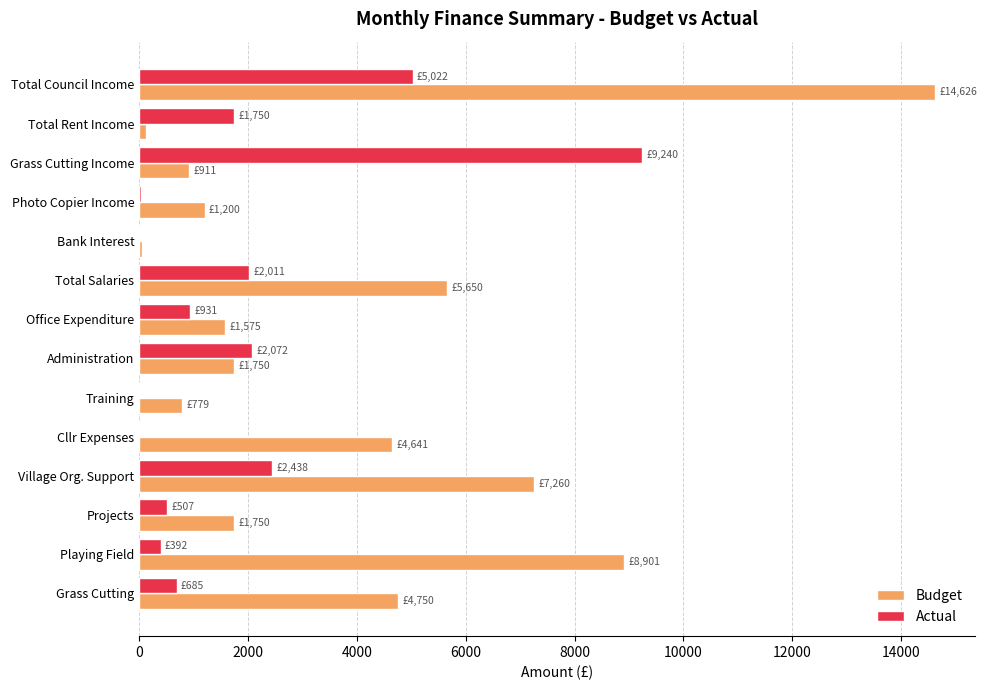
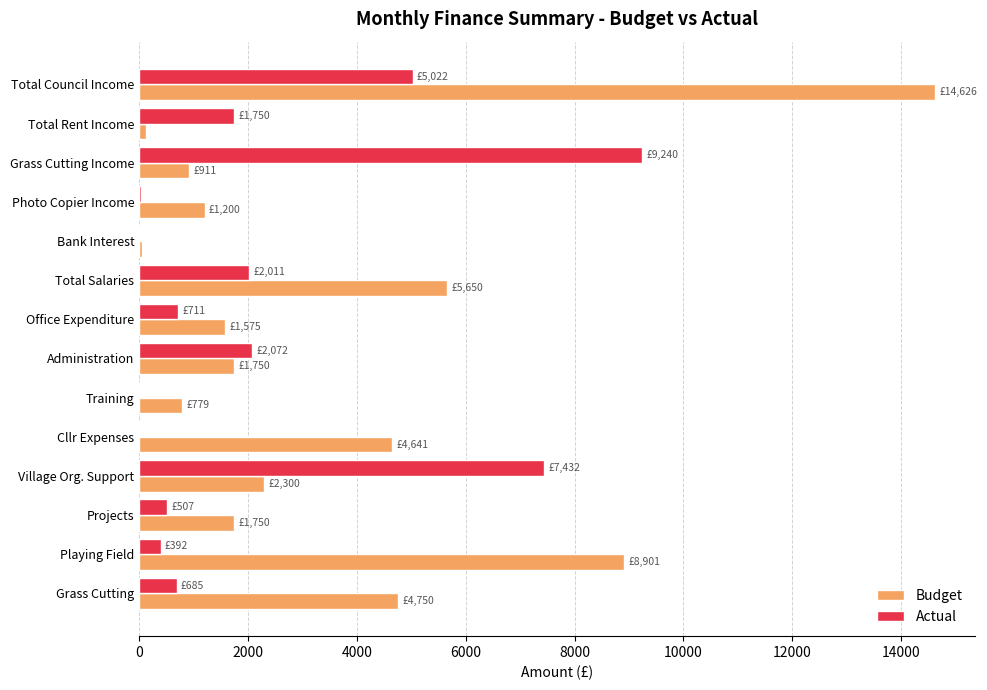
  {
    "Budget": {
      "Total Council Income": "£14,626",
      "Grass Cutting Income": "£911",
      "Photo Copier Income": "£1,200",
      "Total Salaries": "£5,650",
      "Office Expenditure": "£1,575",
      "Administration": "£1,750",
      "Training": "£779",
      "Cllr Expenses": "£4,641",
-     "Village Org. Support": "£7,260",
+     "Village Org. Support": "£2,300",
      "Projects": "£1,750",
      "Playing Field": "£8,901",
      "Grass Cutting": "£4,750"
    },
    "Actual": {
      "Total Council Income": "£5,022",
      "Total Rent Income": "£1,750",
      "Grass Cutting Income": "£9,240",
      "Total Salaries": "£2,011",
-     "Office Expenditure": "£931",
+     "Office Expenditure": "£711",
      "Administration": "£2,072",
-     "Village Org. Support": "£2,438",
+     "Village Org. Support": "£7,432",
      "Projects": "£507",
      "Playing Field": "£392",
      "Grass Cutting": "£685"
    }
  }
